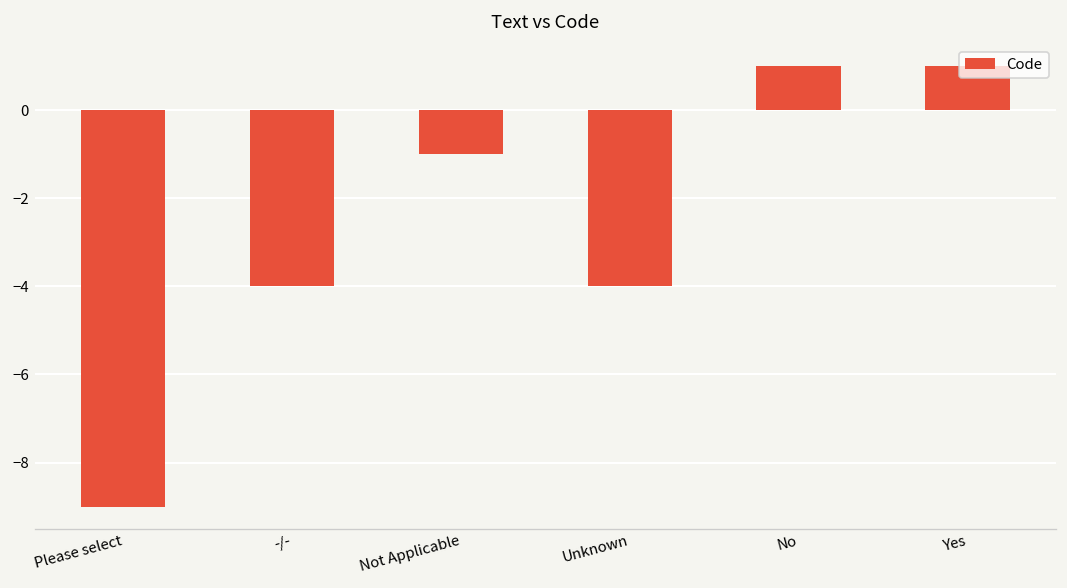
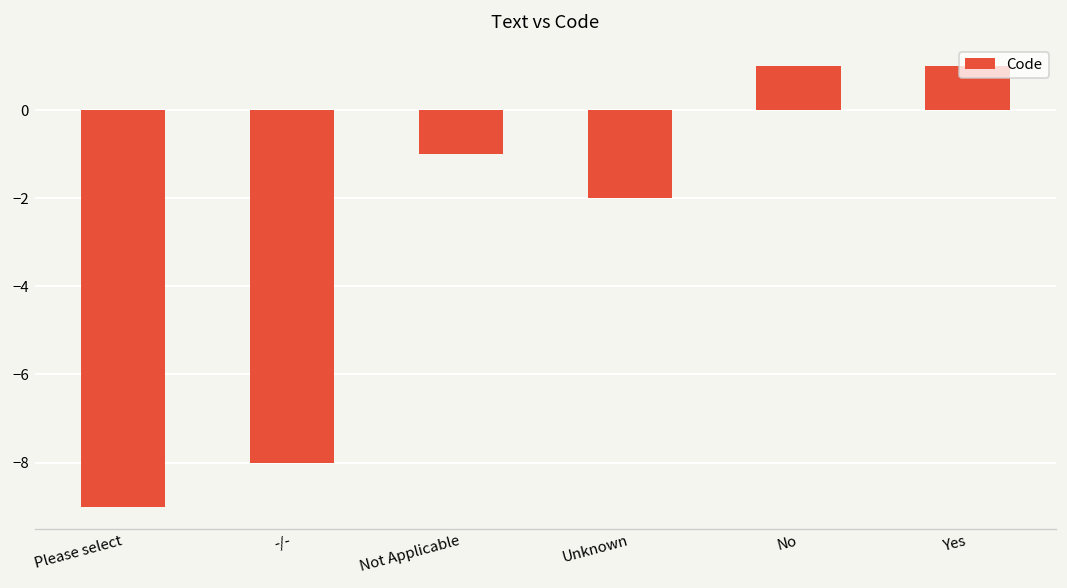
  {
    "Please select": -9,
-   "-/-": -4,
+   "-/-": -8,
    "Not Applicable": -1,
-   "Unknown": -4,
+   "Unknown": -2,
    "No": 1
  }
